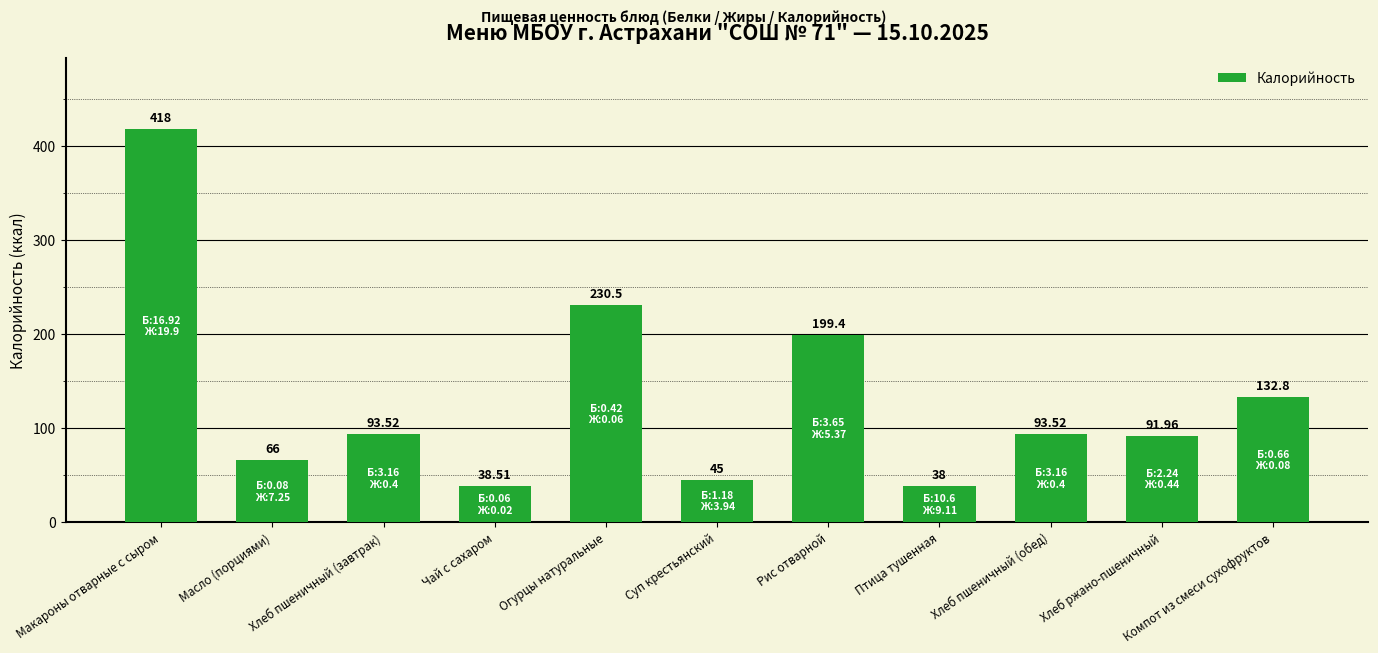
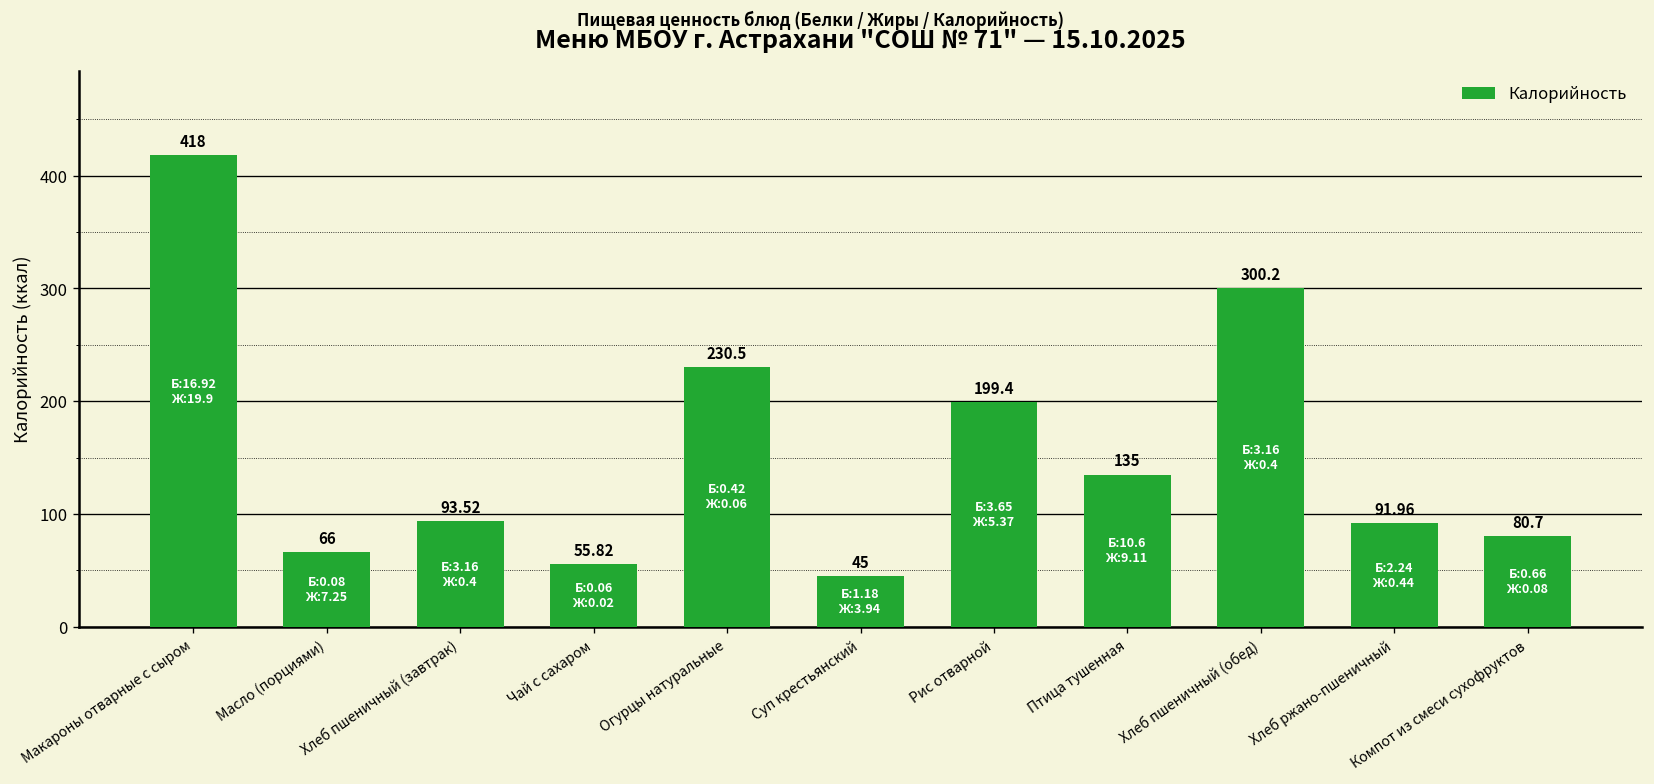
  {
    "Макароны отварные с сыром": 418,
    "Масло (порциями)": 66,
    "Хлеб пшеничный (завтрак)": 93.52,
-   "Чай с сахаром": 38.51,
+   "Чай с сахаром": 55.82,
    "Огурцы натуральные": 230.5,
    "Суп крестьянский": 45,
    "Рис отварной": 199.4,
-   "Птица тушенная": 38,
-   "Хлеб пшеничный (обед)": 93.52,
+   "Птица тушенная": 135,
+   "Хлеб пшеничный (обед)": 300.2,
    "Хлеб ржано-пшеничный": 91.96,
-   "Компот из смеси сухофруктов": 132.8
+   "Компот из смеси сухофруктов": 80.7
  }
